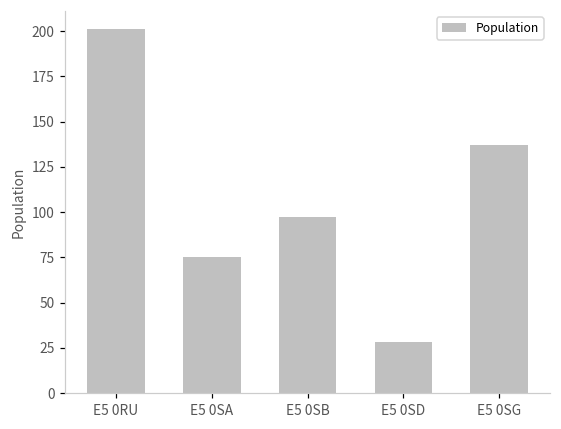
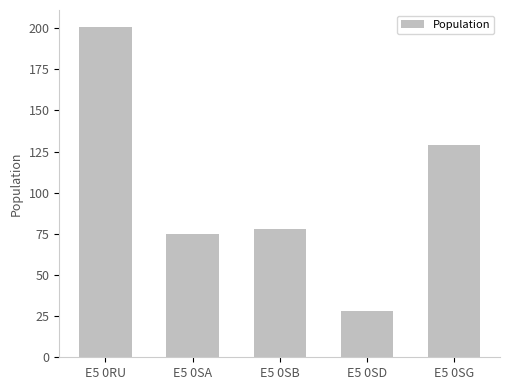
  {
    "E5 0RU": 201,
    "E5 0SA": 75,
-   "E5 0SB": 97,
+   "E5 0SB": 78,
    "E5 0SD": 28,
-   "E5 0SG": 137
+   "E5 0SG": 129
  }
